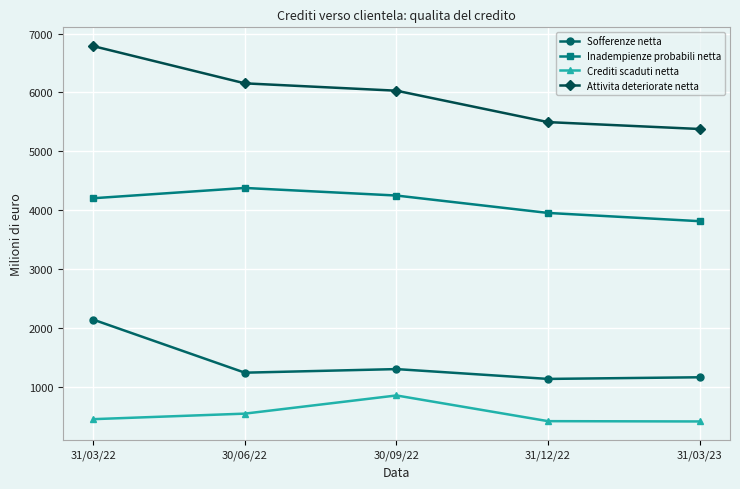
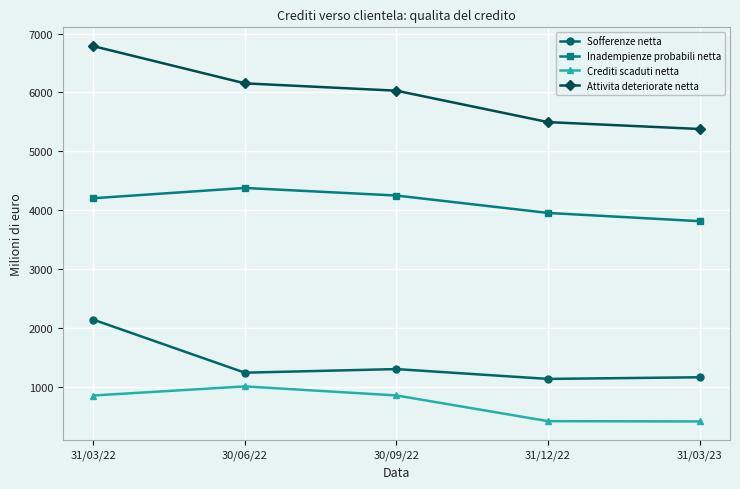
  {
    "Crediti scaduti netta": {
-     "31/03/22": 400,
-     "30/06/22": 500,
+     "31/03/22": 800,
+     "30/06/22": 1000,
      "30/09/22": 900,
      "31/12/22": 400,
      "31/03/23": 400
    }
  }
